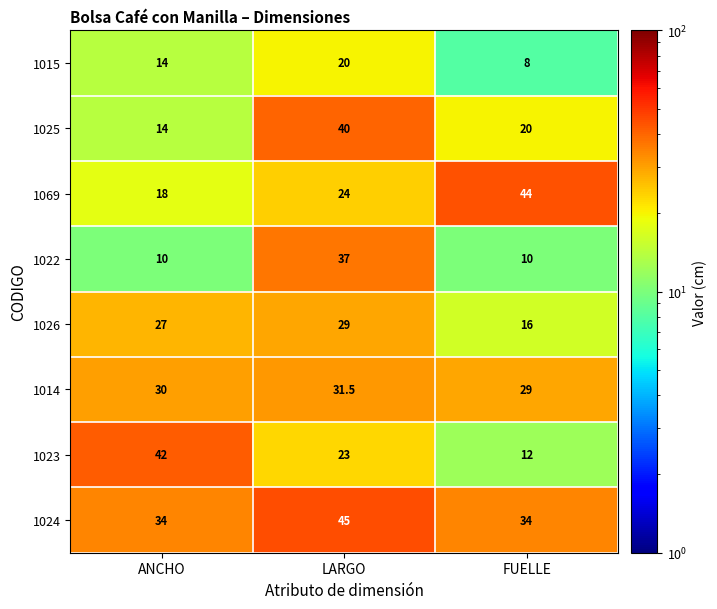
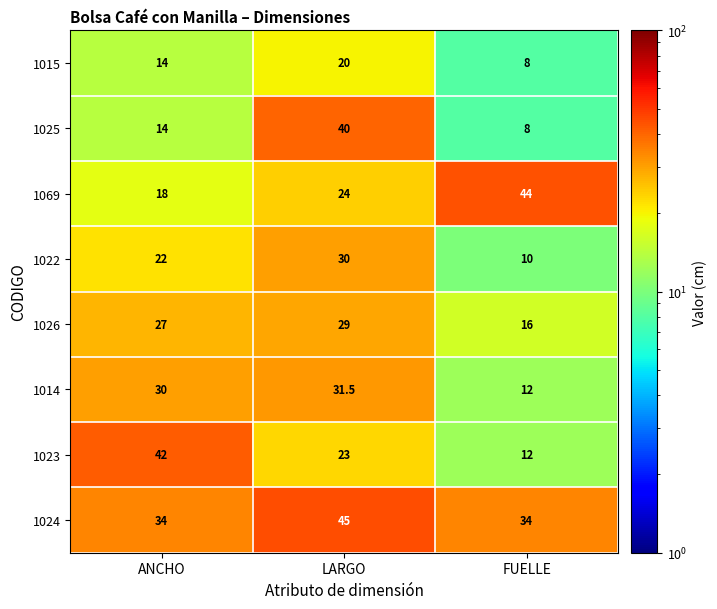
  {
    "1015": {
      "ANCHO": 14,
      "LARGO": 20,
      "FUELLE": 8
    },
    "1025": {
      "ANCHO": 14,
      "LARGO": 40,
-     "FUELLE": 20
+     "FUELLE": 8
    },
    "1069": {
      "ANCHO": 18,
      "LARGO": 24,
      "FUELLE": 44
    },
    "1022": {
-     "ANCHO": 10,
-     "LARGO": 37,
+     "ANCHO": 22,
+     "LARGO": 30,
      "FUELLE": 10
    },
    "1026": {
      "ANCHO": 27,
      "LARGO": 29,
      "FUELLE": 16
    },
    "1014": {
      "ANCHO": 30,
      "LARGO": 31.5,
-     "FUELLE": 29
+     "FUELLE": 12
    },
    "1023": {
      "ANCHO": 42,
      "LARGO": 23,
      "FUELLE": 12
    },
    "1024": {
      "ANCHO": 34,
      "LARGO": 45,
      "FUELLE": 34
    }
  }
